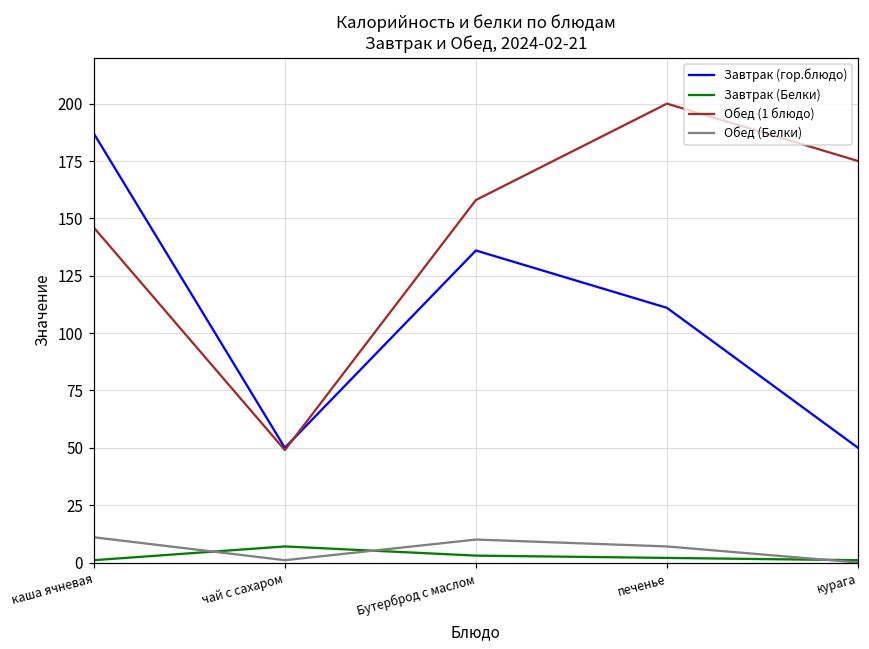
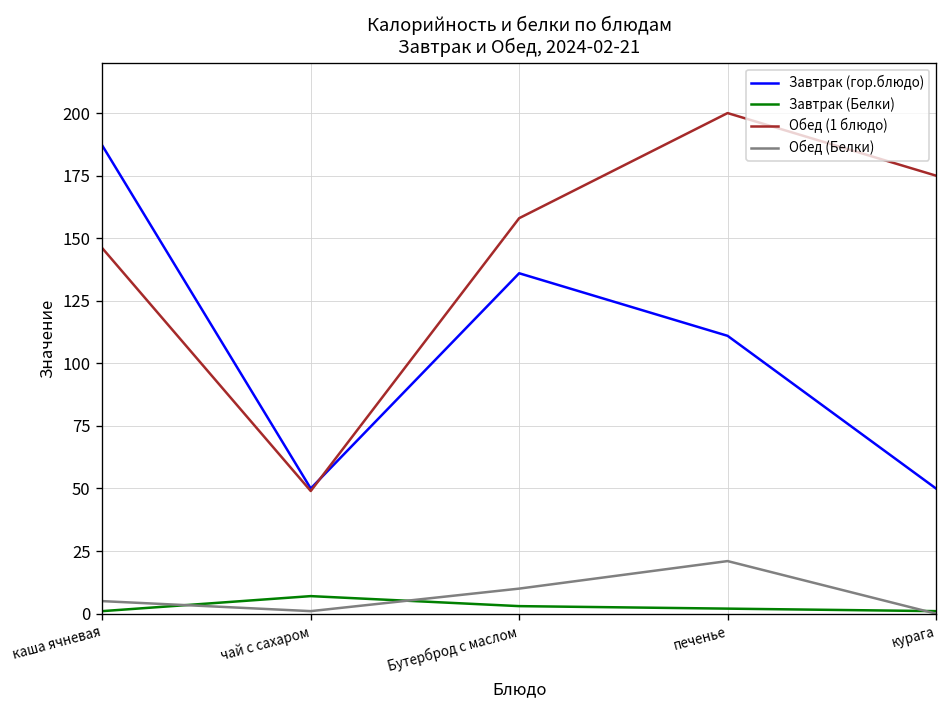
  {
    "Завтрак (гор.блюдо)": {
      "каша ячневая": 187,
      "Бутерброд с маслом": 136,
      "печенье": 111,
      "курага": 50
    },
    "Завтрак (Белки)": {
      "каша ячневая": 1,
      "чай с сахаром": 7,
      "Бутерброд с маслом": 3,
      "печенье": 2
    },
    "Обед (1 блюдо)": {
      "каша ячневая": 146,
      "Бутерброд с маслом": 158,
      "печенье": 200,
      "курага": 175
    },
    "Обед (Белки)": {
-     "каша ячневая": 11,
+     "каша ячневая": 5,
      "чай с сахаром": 1,
      "Бутерброд с маслом": 10,
-     "печенье": 7
+     "печенье": 21
    }
  }
